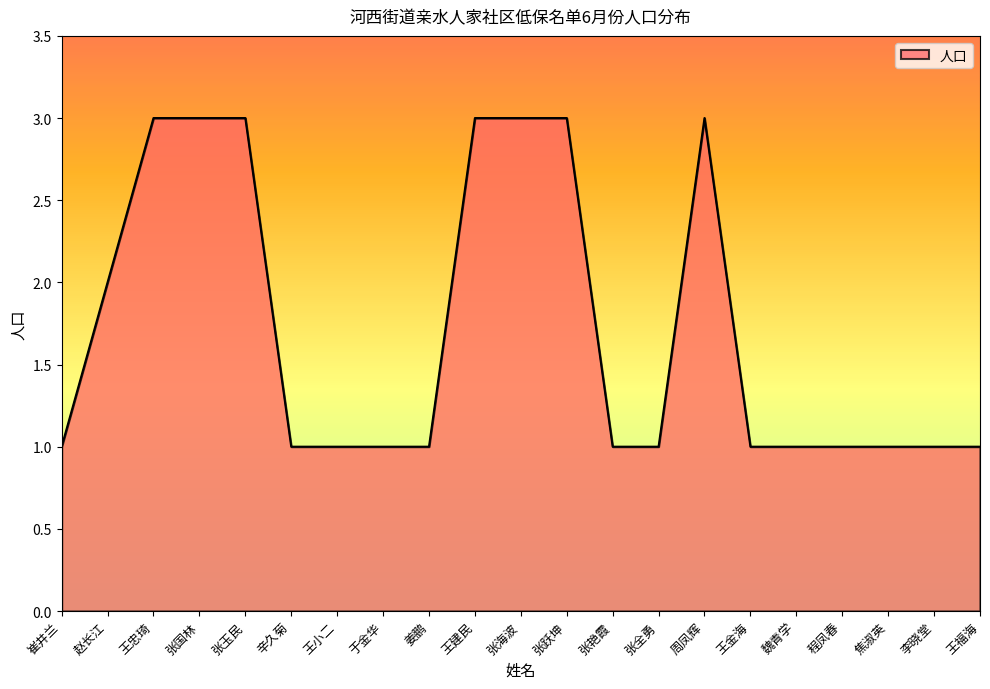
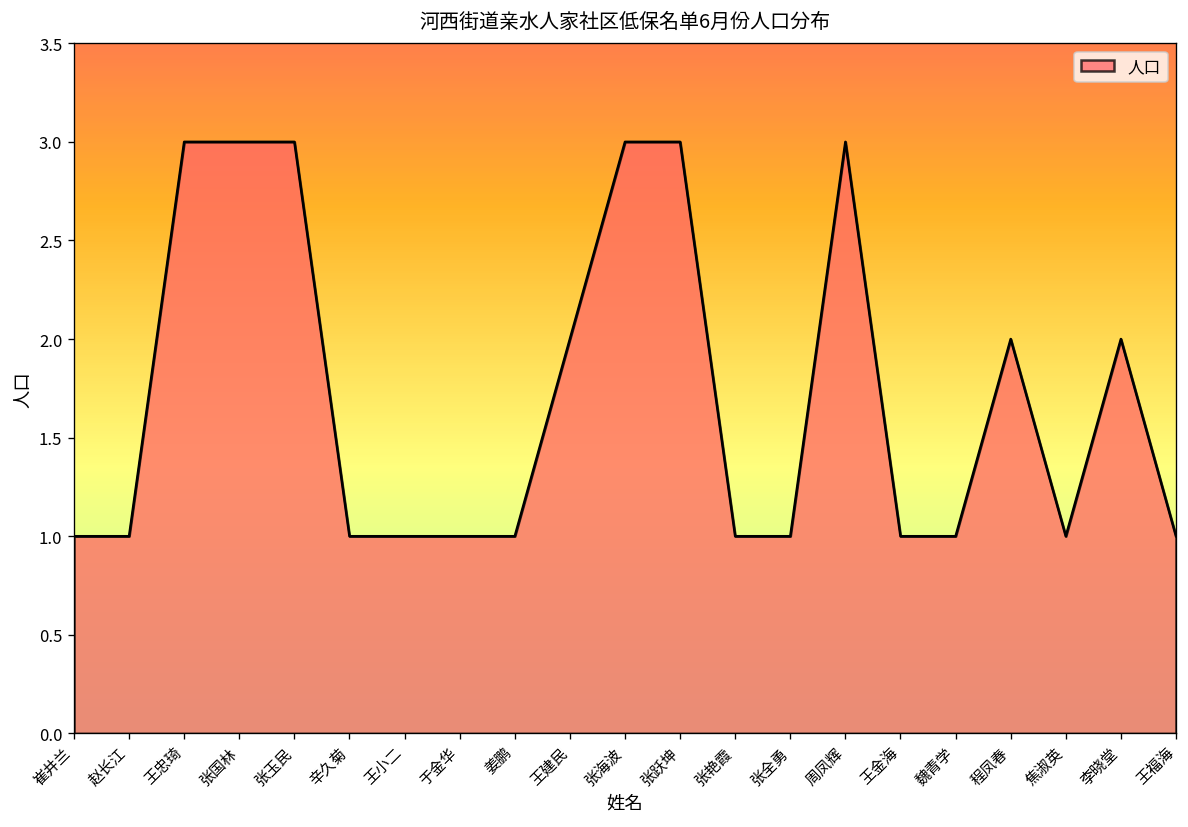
  {
    "崔井兰": 1,
-   "赵长江": 2,
+   "赵长江": 1,
    "王忠琦": 3,
    "张国林": 3,
    "张玉民": 3,
    "辛久菊": 1,
    "王小二": 1,
    "于金华": 1,
    "姜鹏": 1,
-   "王建民": 3,
+   "王建民": 2,
    "张海波": 3,
    "张跃坤": 3,
    "张艳霞": 1,
    "张全勇": 1,
    "周凤辉": 3,
    "王金海": 1,
    "魏青学": 1,
-   "程凤春": 1,
+   "程凤春": 2,
    "焦淑英": 1,
-   "李晓堂": 1,
+   "李晓堂": 2,
    "王福海": 1
  }
